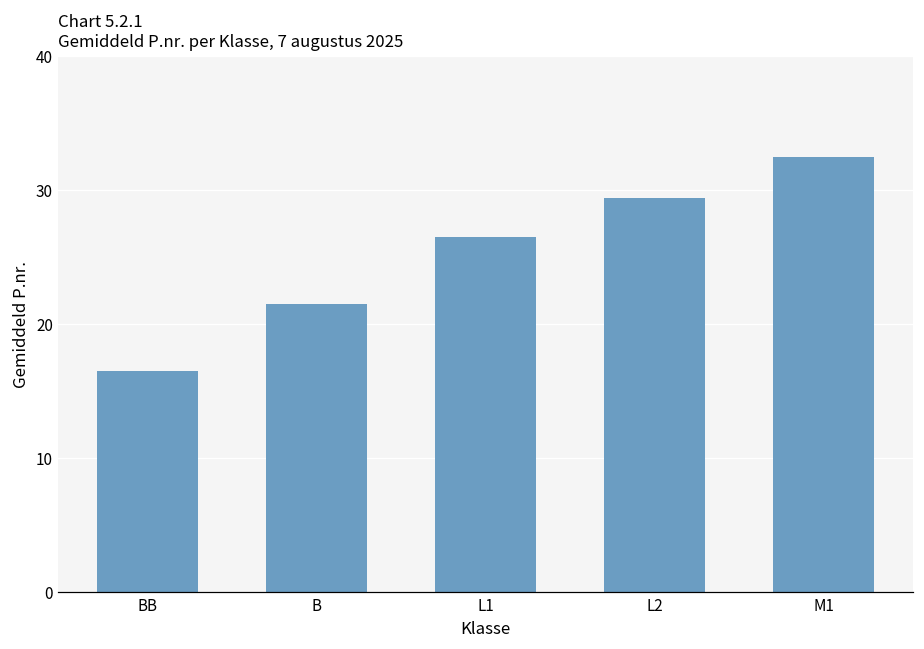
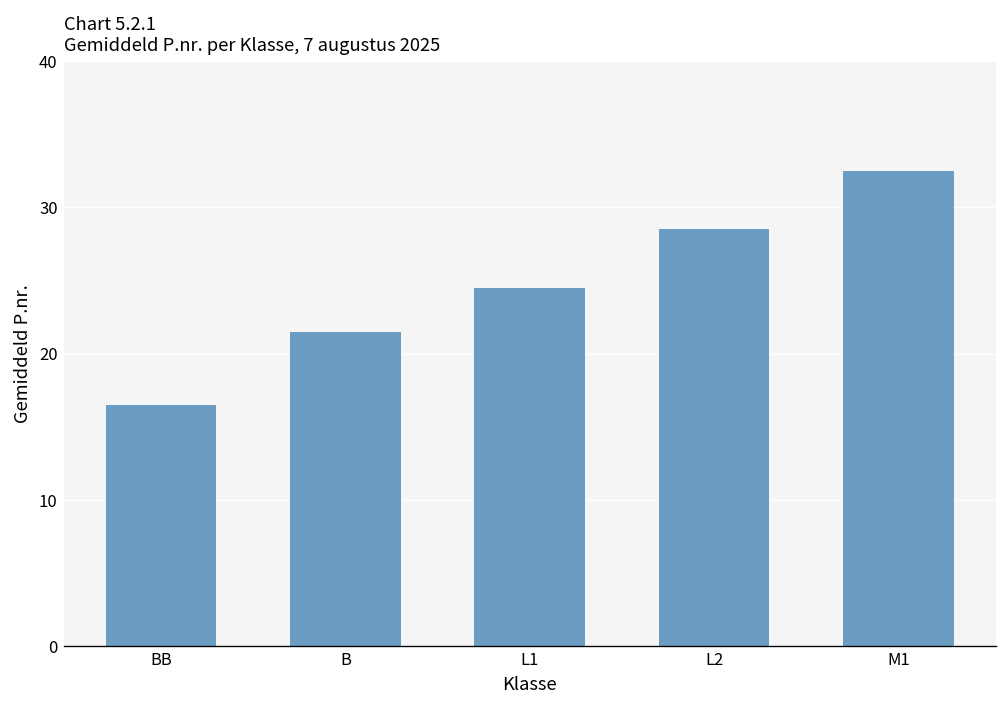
  {
    "BB": 16.5,
    "B": 21.5,
-   "L1": 26.5,
-   "L2": 29.4,
+   "L1": 24.5,
+   "L2": 28.5,
    "M1": 32.5
  }
